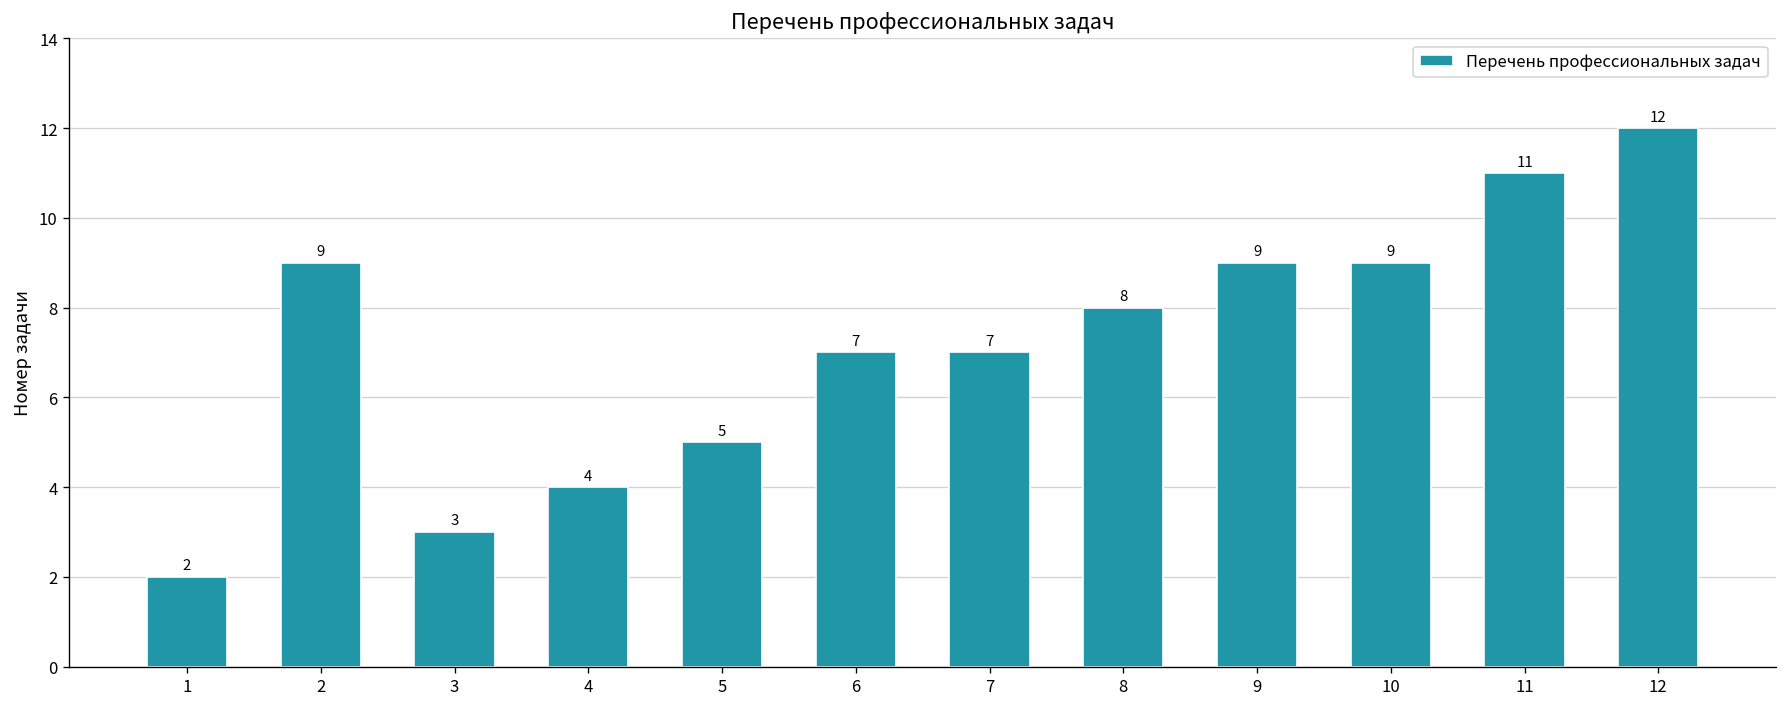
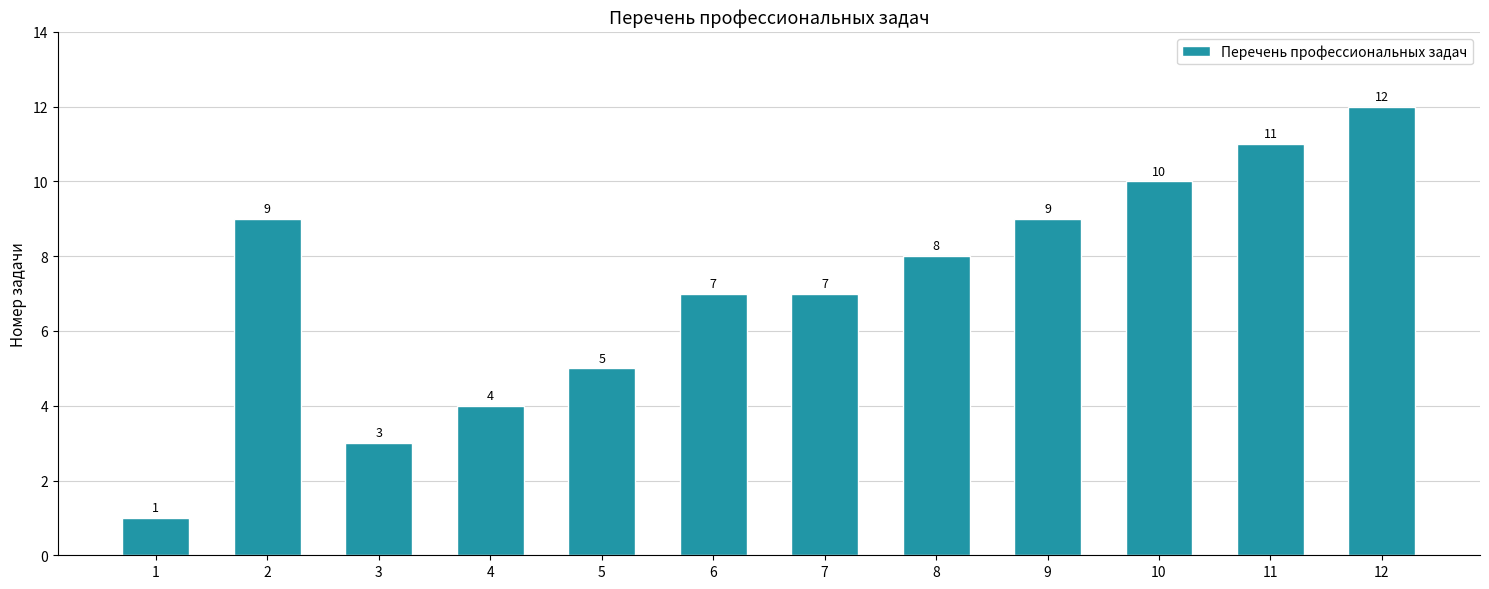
  {
-   "1": 2,
+   "1": 1,
    "2": 9,
    "3": 3,
    "4": 4,
    "5": 5,
    "6": 7,
    "7": 7,
    "8": 8,
    "9": 9,
-   "10": 9,
+   "10": 10,
    "11": 11,
    "12": 12
  }
